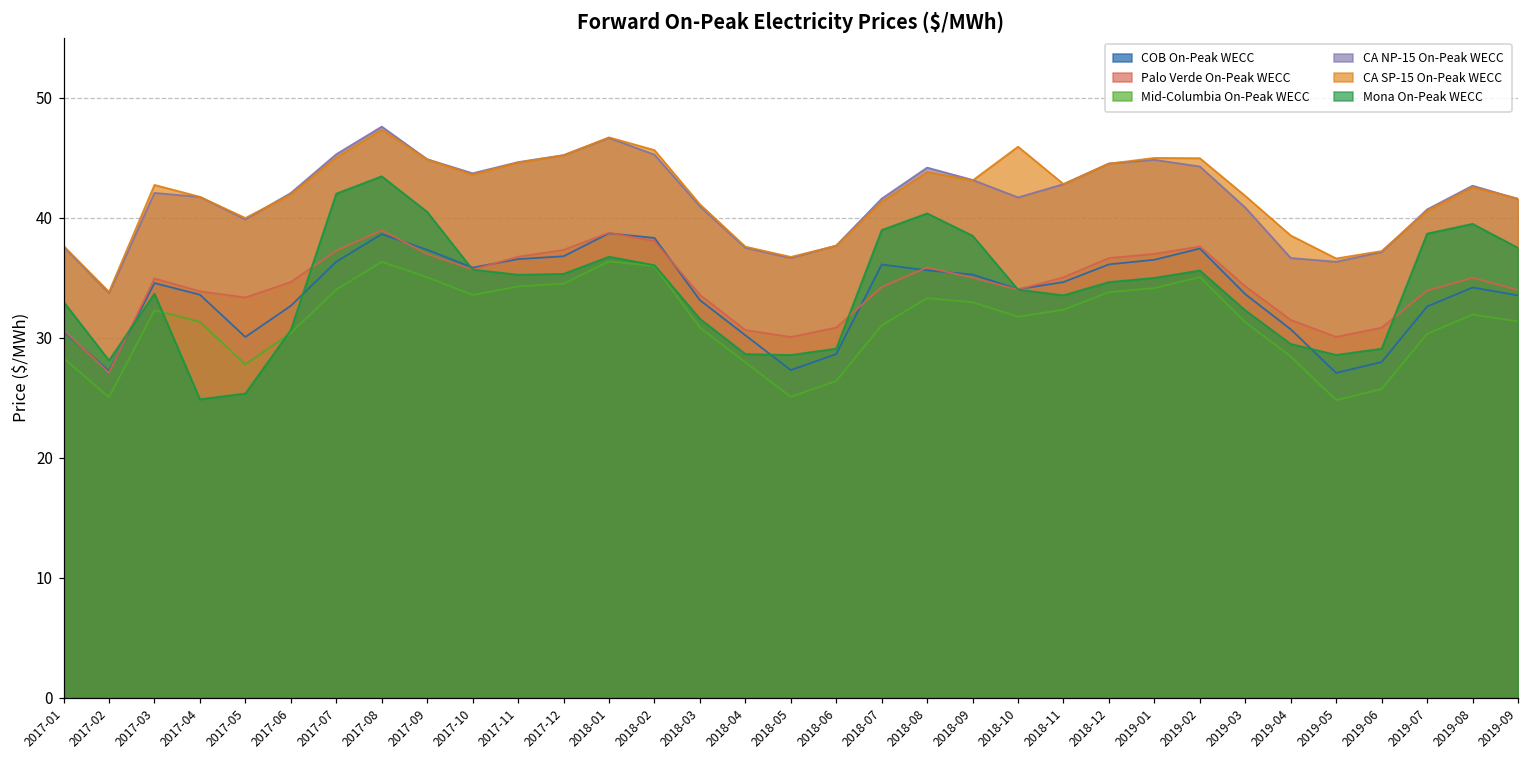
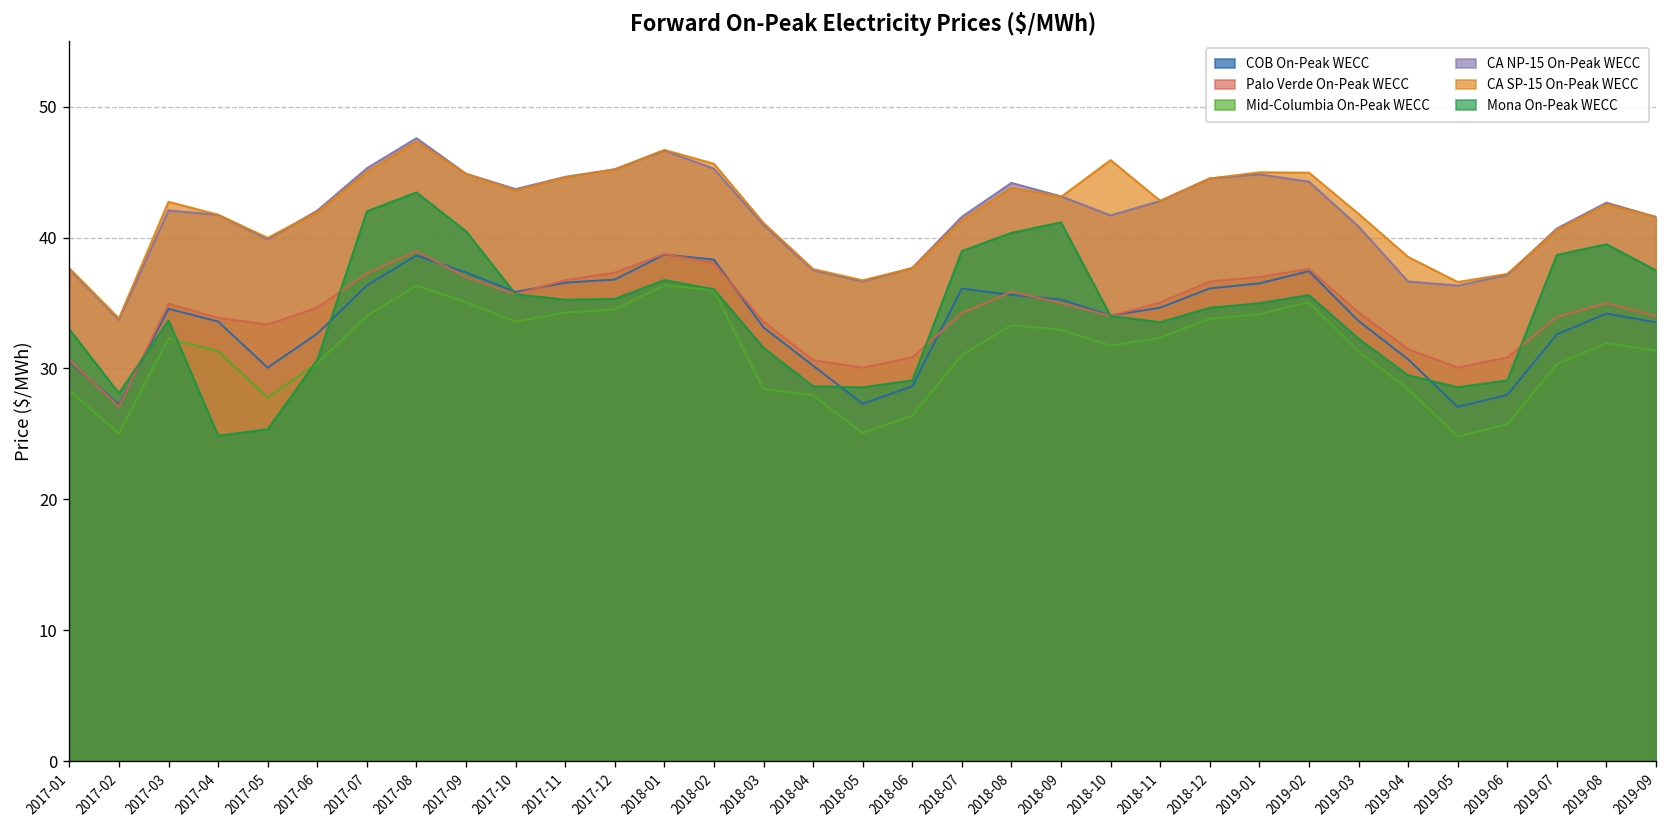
  {
    "COB On-Peak WECC": {
      "2017-03": 34.6,
      "2017-04": 33.6,
      "2017-05": 30.1,
      "2017-06": 32.7,
      "2017-07": 36.3,
      "2017-08": 38.6,
      "2017-09": 37.3,
      "2017-12": 36.8,
      "2018-02": 38.3,
      "2018-03": 33.1,
      "2018-04": 30.2,
      "2018-05": 27.3,
      "2018-06": 28.6,
      "2018-07": 36.1,
      "2018-08": 35.6,
      "2018-09": 35.3,
      "2018-11": 34.6,
      "2018-12": 36.1,
      "2019-01": 36.5,
      "2019-03": 33.6,
      "2019-04": 30.7,
      "2019-05": 27.1,
      "2019-06": 28.0,
      "2019-07": 32.6,
      "2019-08": 34.2,
      "2019-09": 33.5
    },
    "Palo Verde On-Peak WECC": {
      "2017-03": 34.9,
      "2017-04": 33.9,
      "2017-05": 33.4,
      "2017-06": 34.6,
      "2017-07": 37.3,
      "2017-08": 39.0,
      "2017-09": 37.0,
      "2017-12": 37.3,
      "2018-02": 38.0,
      "2018-03": 33.6,
      "2018-04": 30.6,
      "2018-05": 30.1,
      "2018-06": 30.8,
      "2018-07": 34.2,
      "2018-08": 35.9,
      "2018-09": 35.0,
      "2018-11": 35.0,
      "2018-12": 36.6,
      "2019-01": 37.0,
      "2019-03": 34.3,
      "2019-04": 31.5,
      "2019-05": 30.1,
      "2019-06": 30.8,
      "2019-07": 33.9,
      "2019-08": 35.0,
      "2019-09": 34.0
    },
    "Mid-Columbia On-Peak WECC": {
      "2017-01": 28.3,
      "2017-02": 25.0,
      "2017-03": 32.3,
      "2017-04": 31.3,
      "2017-05": 27.8,
      "2017-06": 30.4,
      "2017-07": 34.0,
      "2017-08": 36.3,
      "2017-09": 35.0,
      "2017-10": 33.6,
      "2017-11": 34.3,
      "2017-12": 34.5,
      "2018-01": 36.4,
-     "2018-03": 30.8,
+     "2018-03": 28.4,
      "2018-04": 27.9,
      "2018-05": 25.1,
      "2018-06": 26.4,
      "2018-07": 31.0,
      "2018-08": 33.3,
      "2018-09": 33.0,
      "2018-10": 31.7,
      "2018-11": 32.3,
      "2018-12": 33.8,
      "2019-01": 34.1,
      "2019-02": 35.1,
      "2019-03": 31.3,
      "2019-04": 28.4,
      "2019-05": 24.8,
      "2019-06": 25.7,
      "2019-07": 30.3,
      "2019-08": 31.9,
      "2019-09": 31.4
    },
    "CA NP-15 On-Peak WECC": {
      "2017-03": 42.1,
      "2017-07": 45.3,
      "2017-08": 47.6,
      "2018-02": 45.3,
      "2018-07": 41.6,
      "2018-08": 44.2,
      "2018-10": 41.7,
      "2019-02": 44.3,
      "2019-03": 40.8,
      "2019-04": 36.6,
      "2019-05": 36.3
    },
    "CA SP-15 On-Peak WECC": {
      "2017-03": 42.7,
      "2017-07": 45.0,
      "2017-08": 47.3,
      "2018-02": 45.6,
      "2018-07": 41.3,
      "2018-08": 43.8,
      "2018-10": 45.9,
      "2019-02": 45.0,
      "2019-03": 41.8,
      "2019-04": 38.5,
      "2019-05": 36.6
    },
    "Mona On-Peak WECC": {
      "2017-01": 33.0,
      "2017-02": 28.1,
      "2017-03": 33.7,
      "2017-04": 24.9,
      "2017-05": 25.4,
      "2017-06": 30.6,
      "2017-07": 42.0,
      "2017-08": 43.5,
      "2017-09": 40.5,
      "2017-11": 35.2,
      "2017-12": 35.3,
      "2018-01": 36.7,
      "2018-03": 31.6,
      "2018-04": 28.6,
      "2018-05": 28.6,
      "2018-06": 29.1,
      "2018-07": 39.0,
      "2018-08": 40.4,
-     "2018-09": 38.5,
+     "2018-09": 41.2,
      "2018-11": 33.5,
      "2018-12": 34.6,
      "2019-01": 35.0,
      "2019-02": 35.6,
      "2019-03": 32.3,
      "2019-04": 29.5,
      "2019-05": 28.6,
      "2019-06": 29.1,
      "2019-07": 38.7,
      "2019-08": 39.5,
      "2019-09": 37.5
    }
  }
